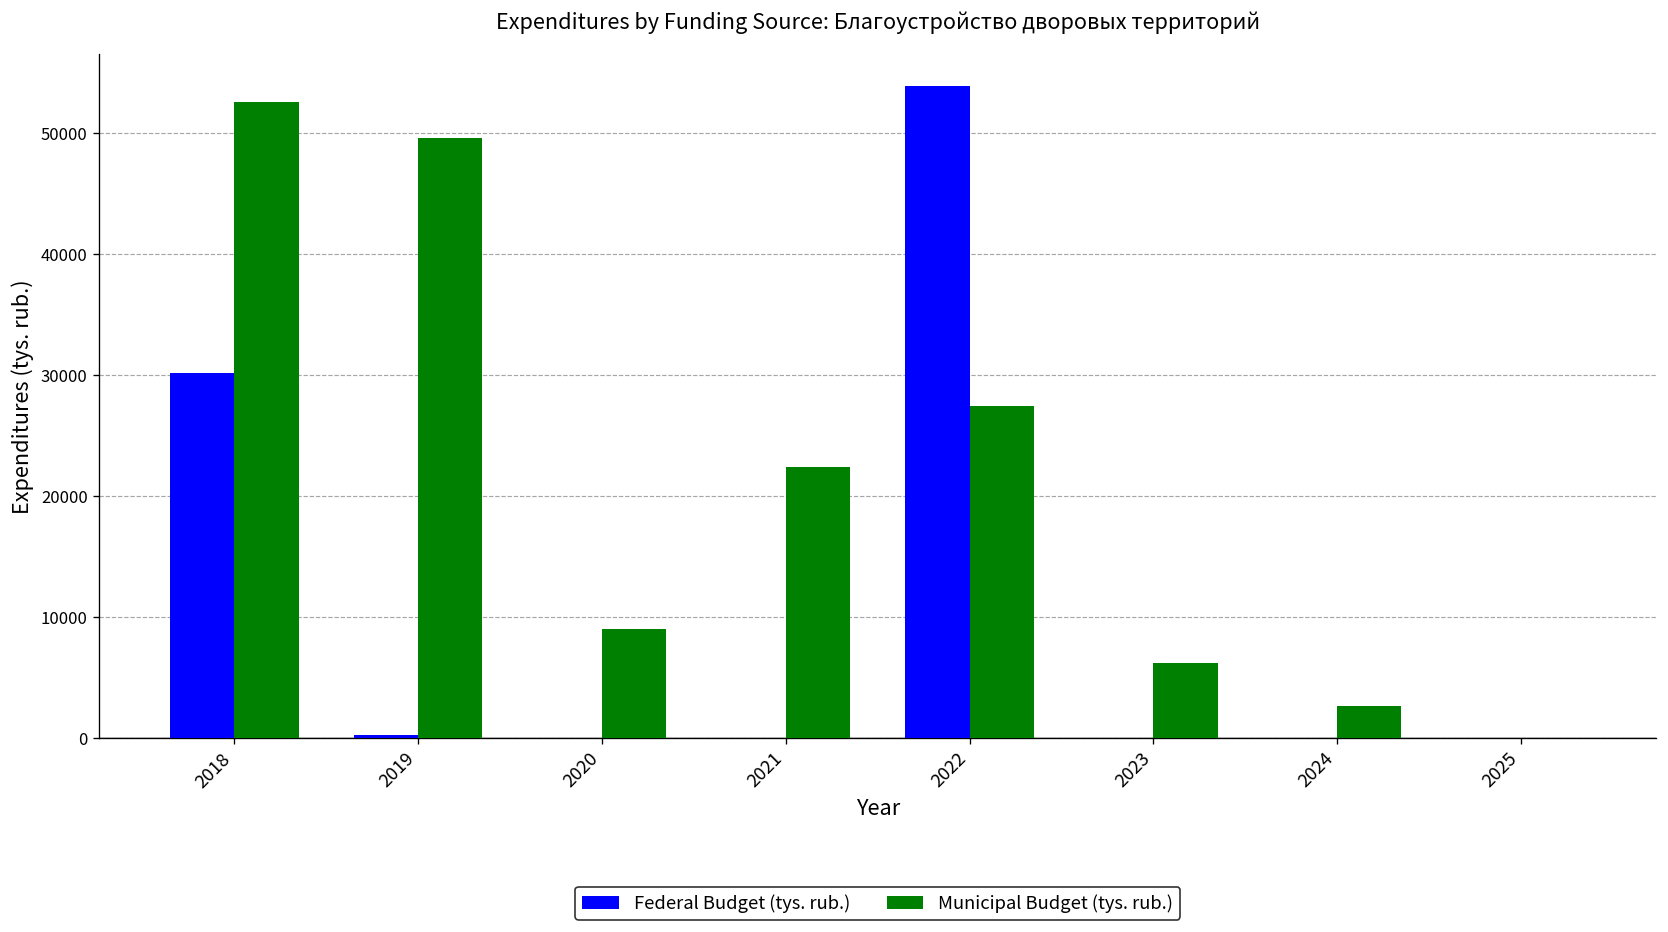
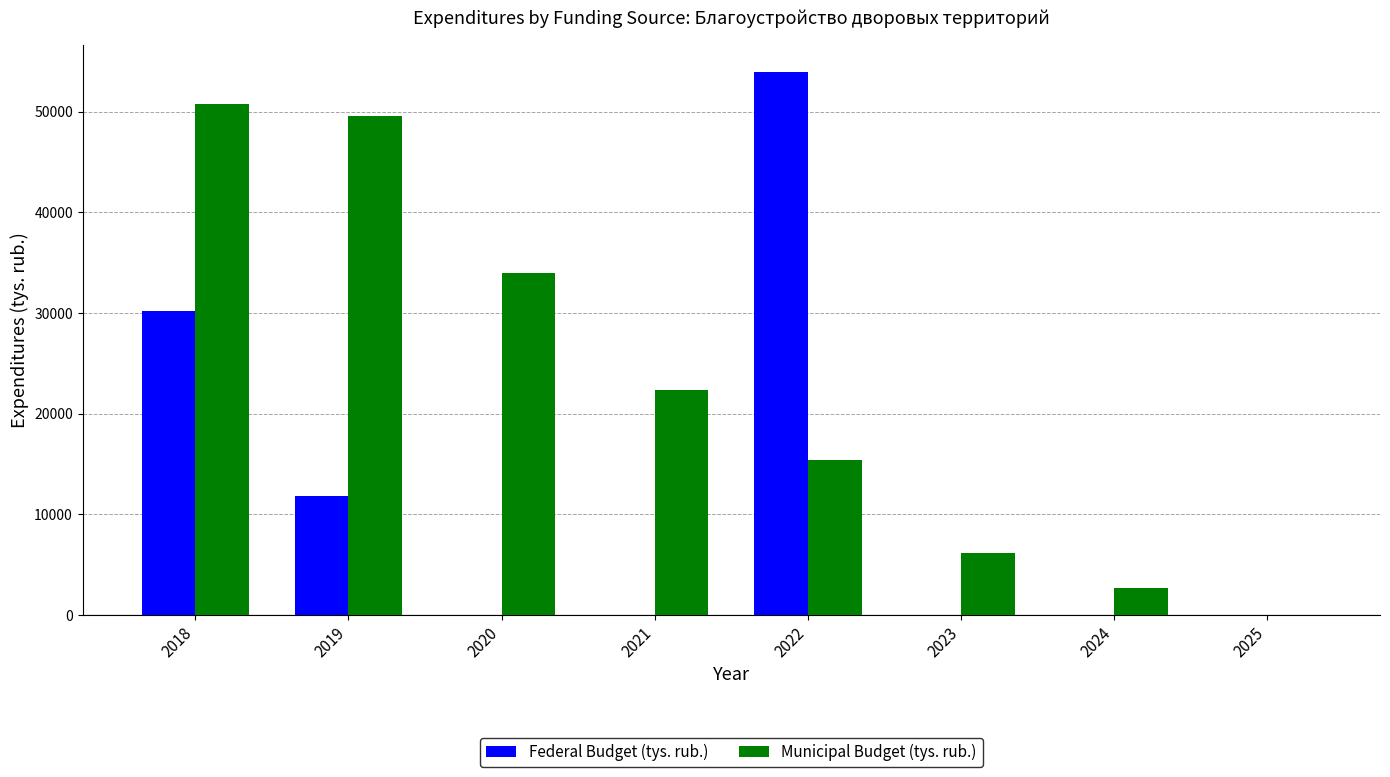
  {
    "Federal Budget (tys. rub.)": {
      "2018": 30200,
-     "2019": 300,
+     "2019": 11800,
      "2020": 0,
      "2021": 0,
      "2022": 53900,
      "2023": 0,
      "2024": 0,
      "2025": 0
    },
    "Municipal Budget (tys. rub.)": {
-     "2018": 52600,
+     "2018": 50800,
      "2019": 49600,
-     "2020": 9000,
+     "2020": 33900,
      "2021": 22400,
-     "2022": 27400,
+     "2022": 15400,
      "2023": 6200,
      "2024": 2700,
      "2025": 0
    }
  }
